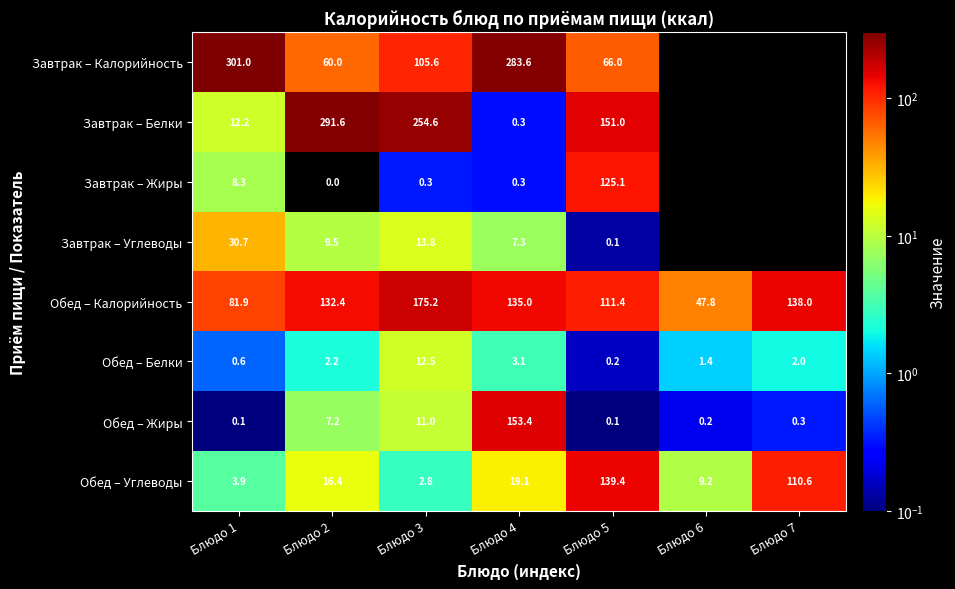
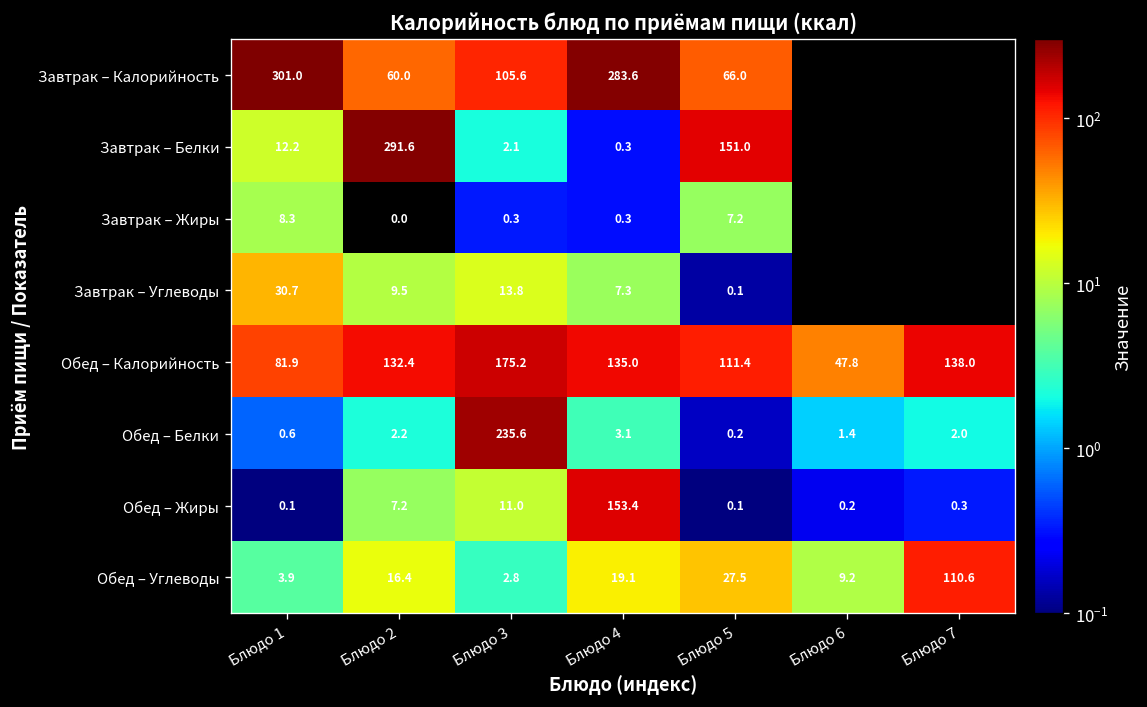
  {
    "Завтрак – Калорийность": {
      "Блюдо 1": 301.0,
      "Блюдо 2": 60.0,
      "Блюдо 3": 105.6,
      "Блюдо 4": 283.6,
      "Блюдо 5": 66.0
    },
    "Завтрак – Белки": {
      "Блюдо 1": 12.2,
      "Блюдо 2": 291.6,
-     "Блюдо 3": 254.6,
+     "Блюдо 3": 2.1,
      "Блюдо 4": 0.3,
      "Блюдо 5": 151.0
    },
    "Завтрак – Жиры": {
      "Блюдо 1": 8.3,
      "Блюдо 2": 0.0,
      "Блюдо 3": 0.3,
      "Блюдо 4": 0.3,
-     "Блюдо 5": 125.1
+     "Блюдо 5": 7.2
    },
    "Завтрак – Углеводы": {
      "Блюдо 1": 30.7,
      "Блюдо 2": 9.5,
      "Блюдо 3": 13.8,
      "Блюдо 4": 7.3,
      "Блюдо 5": 0.1
    },
    "Обед – Калорийность": {
      "Блюдо 1": 81.9,
      "Блюдо 2": 132.4,
      "Блюдо 3": 175.2,
      "Блюдо 4": 135.0,
      "Блюдо 5": 111.4,
      "Блюдо 6": 47.8,
      "Блюдо 7": 138.0
    },
    "Обед – Белки": {
      "Блюдо 1": 0.6,
      "Блюдо 2": 2.2,
-     "Блюдо 3": 12.5,
+     "Блюдо 3": 235.6,
      "Блюдо 4": 3.1,
      "Блюдо 5": 0.2,
      "Блюдо 6": 1.4,
      "Блюдо 7": 2.0
    },
    "Обед – Жиры": {
      "Блюдо 1": 0.1,
      "Блюдо 2": 7.2,
      "Блюдо 3": 11.0,
      "Блюдо 4": 153.4,
      "Блюдо 5": 0.1,
      "Блюдо 6": 0.2,
      "Блюдо 7": 0.3
    },
    "Обед – Углеводы": {
      "Блюдо 1": 3.9,
      "Блюдо 2": 16.4,
      "Блюдо 3": 2.8,
      "Блюдо 4": 19.1,
-     "Блюдо 5": 139.4,
+     "Блюдо 5": 27.5,
      "Блюдо 6": 9.2,
      "Блюдо 7": 110.6
    }
  }
